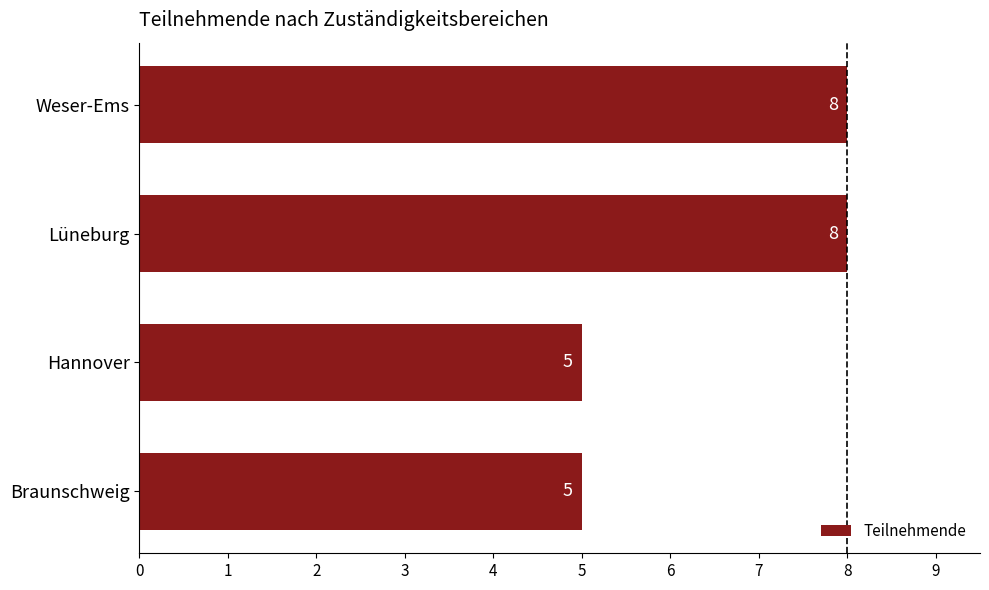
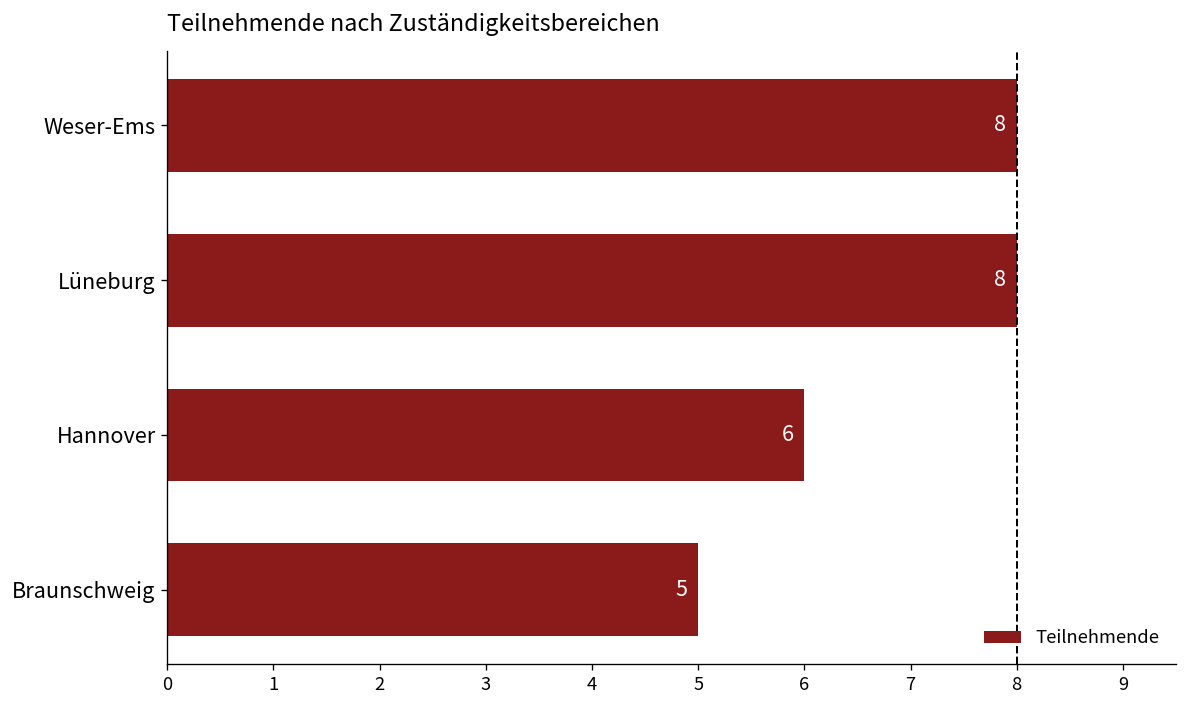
  {
    "Weser-Ems": 8,
    "Lüneburg": 8,
-   "Hannover": 5,
+   "Hannover": 6,
    "Braunschweig": 5
  }
